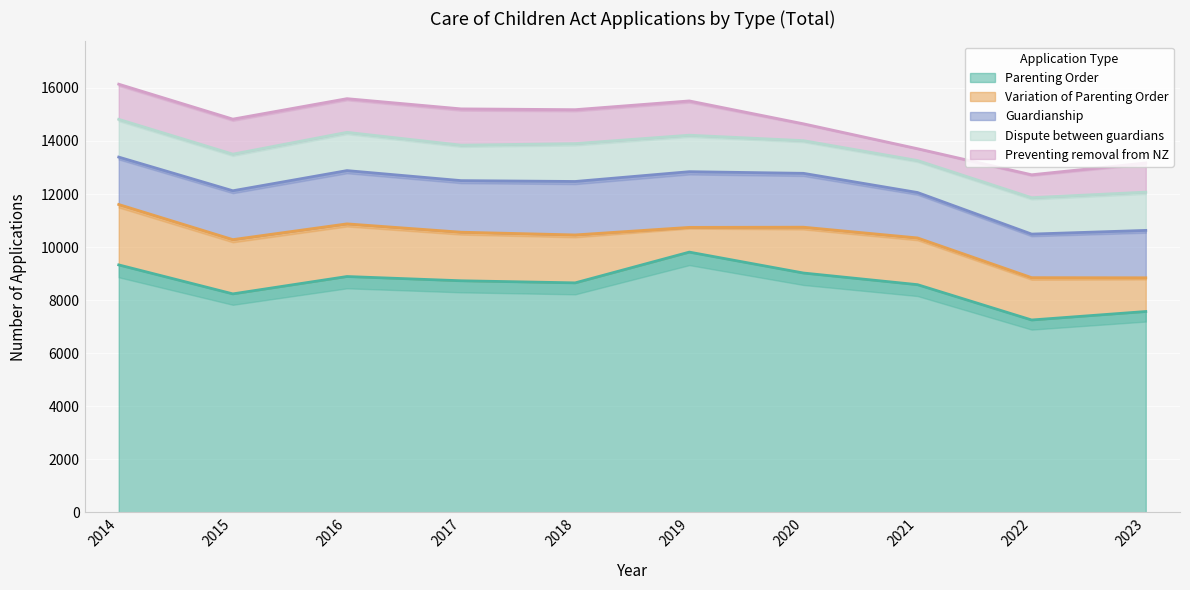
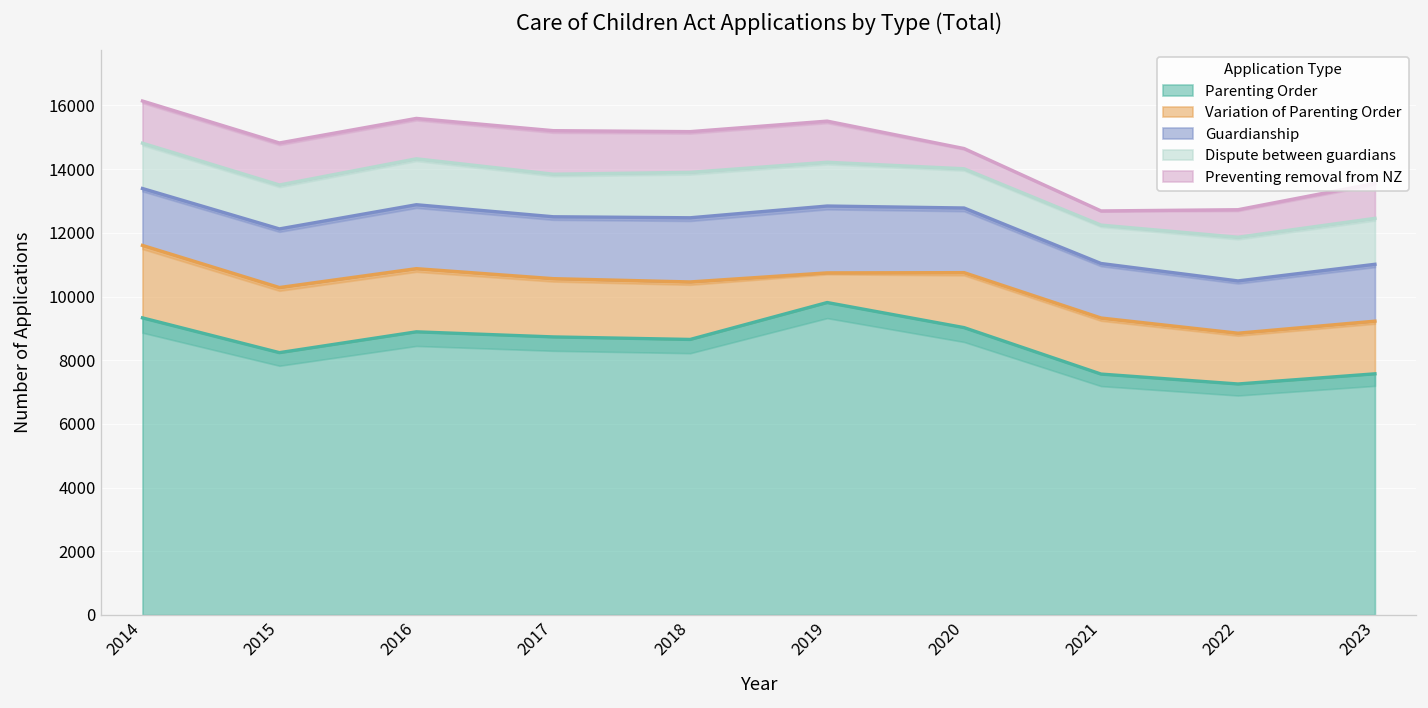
  {
    "Parenting Order": {
      "2014": 9300,
      "2015": 8200,
      "2016": 8900,
      "2017": 8700,
      "2018": 8700,
      "2019": 9800,
      "2020": 9000,
-     "2021": 8600,
+     "2021": 7600,
      "2022": 7300,
      "2023": 7600
    },
    "Variation of Parenting Order": {
      "2014": 2300,
      "2015": 2000,
      "2016": 2000,
      "2017": 1800,
      "2018": 1800,
      "2019": 900,
      "2020": 1700,
      "2021": 1800,
      "2022": 1600,
-     "2023": 1300
+     "2023": 1700
    },
    "Guardianship": {
      "2014": 1800,
      "2015": 1800,
      "2016": 2000,
      "2017": 1900,
      "2018": 2000,
      "2019": 2100,
      "2020": 2000,
      "2021": 1700,
      "2022": 1600,
      "2023": 1800
    }
  }
